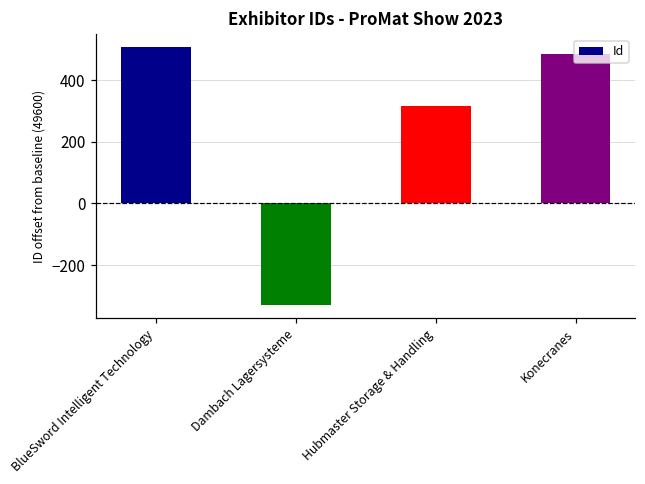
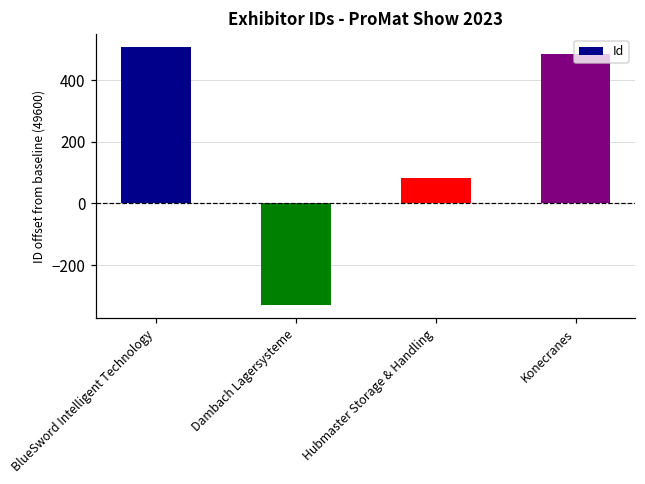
  {
    "BlueSword Intelligent Technology": 510,
    "Dambach Lagersysteme": -330,
-   "Hubmaster Storage & Handling": 320
+   "Hubmaster Storage & Handling": 80
  }
